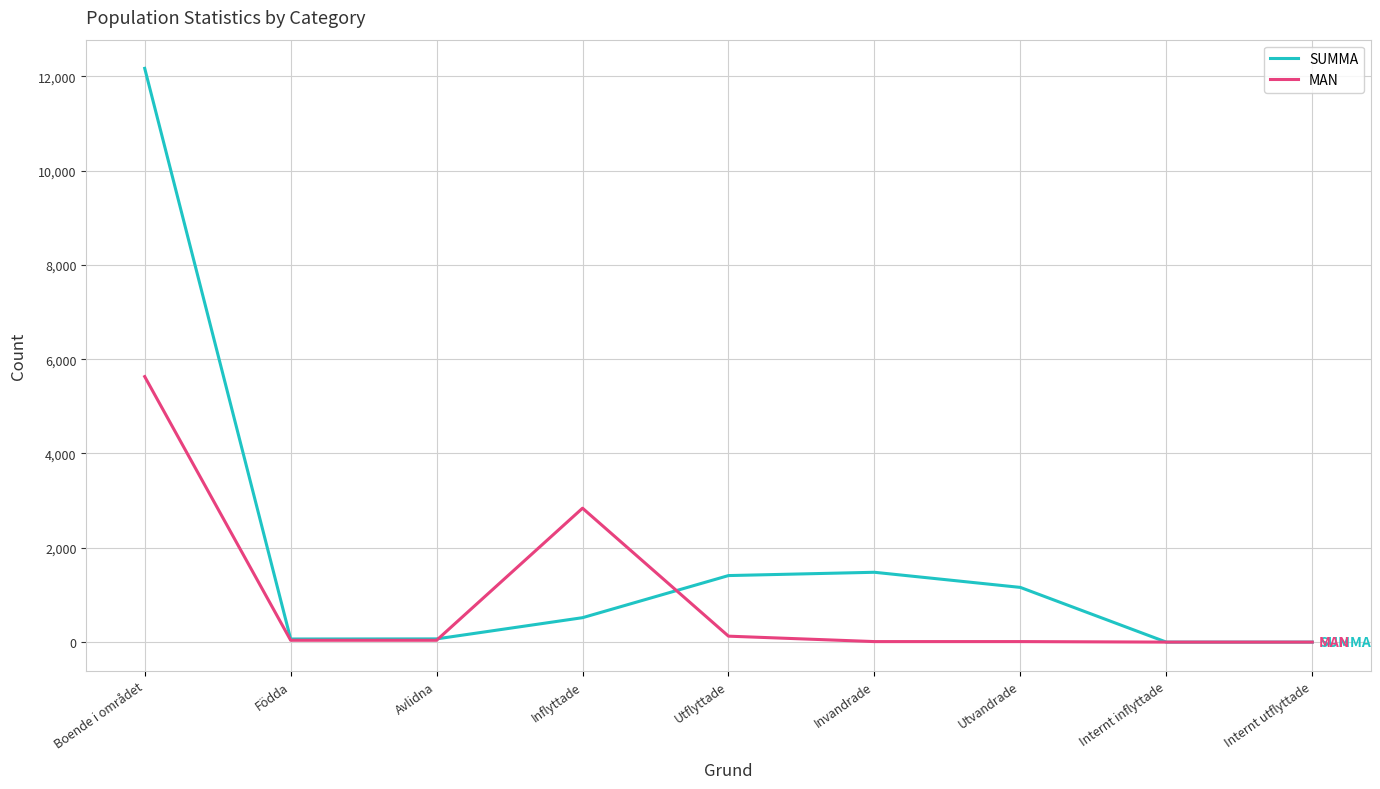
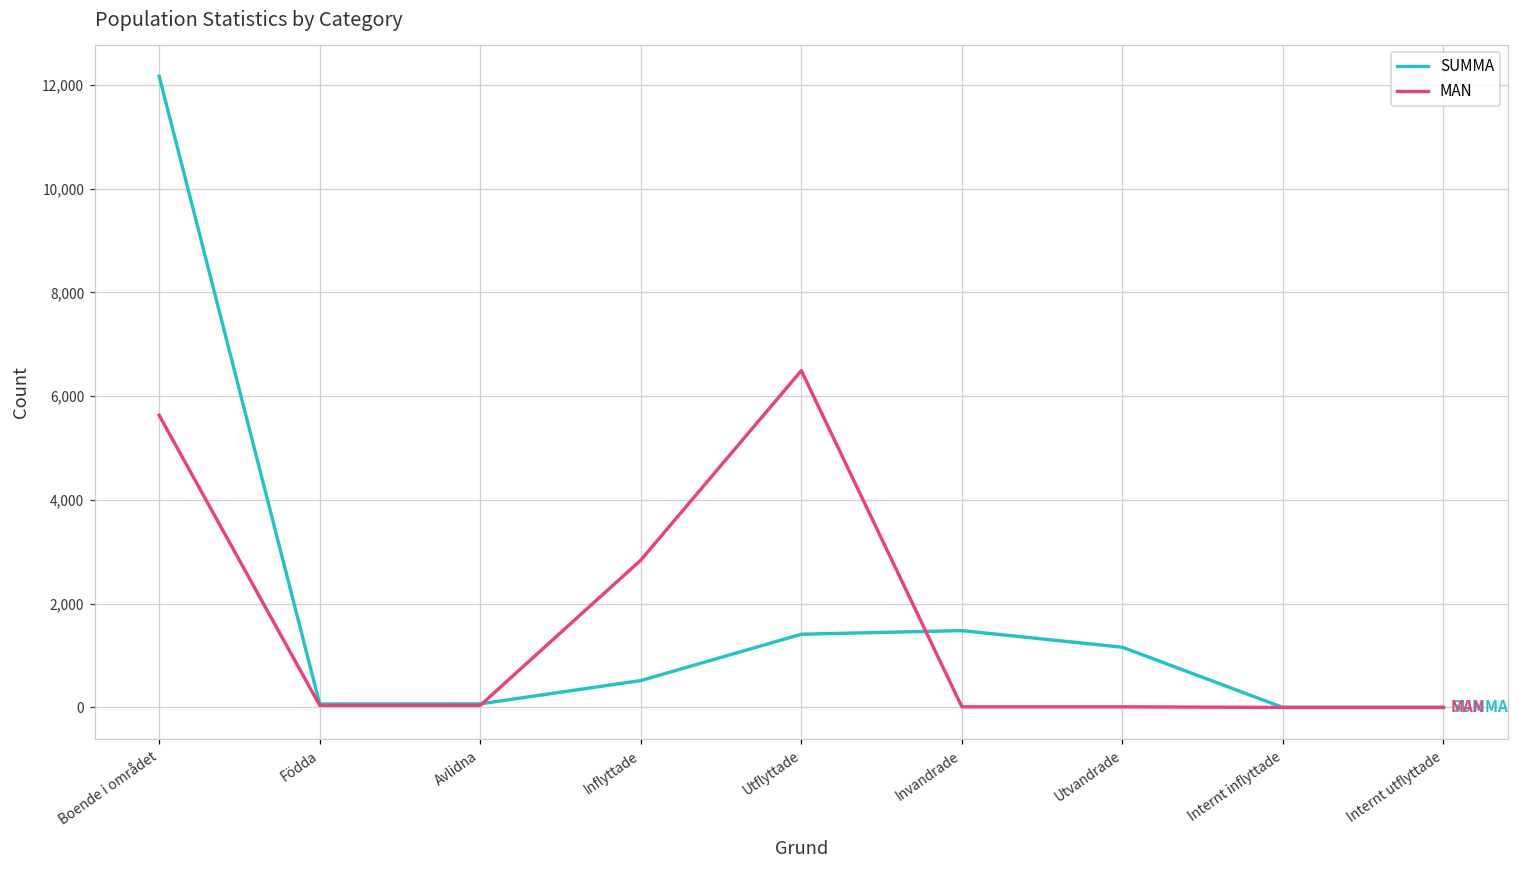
  {
    "SUMMA": {
      "Boende i området": "12,200",
      "Inflyttade": "500",
      "Utflyttade": "1,400",
      "Invandrade": "1,500",
      "Utvandrade": "1,200"
    },
    "MAN": {
      "Boende i området": "5,600",
      "Inflyttade": "2,800",
-     "Utflyttade": "100",
+     "Utflyttade": "6,500",
      "Invandrade": "0",
      "Utvandrade": "0"
    }
  }
